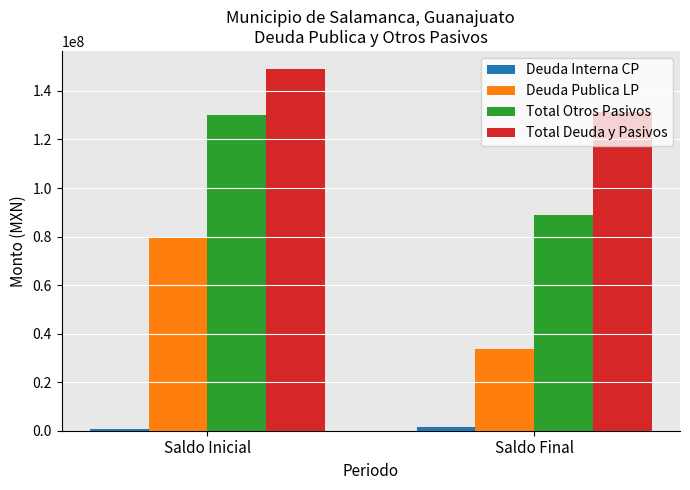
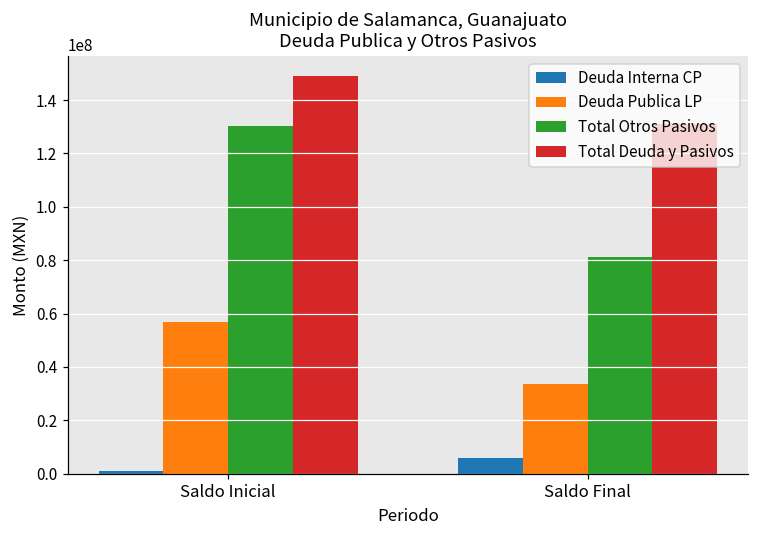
  {
    "Deuda Interna CP": {
-     "Saldo Final": 1000000
+     "Saldo Final": 6000000
    },
    "Deuda Publica LP": {
-     "Saldo Inicial": 79000000,
+     "Saldo Inicial": 57000000,
      "Saldo Final": 34000000
    },
    "Total Otros Pasivos": {
      "Saldo Inicial": 130000000,
-     "Saldo Final": 89000000
+     "Saldo Final": 81000000
    },
    "Total Deuda y Pasivos": {
      "Saldo Inicial": 149000000
    }
  }
